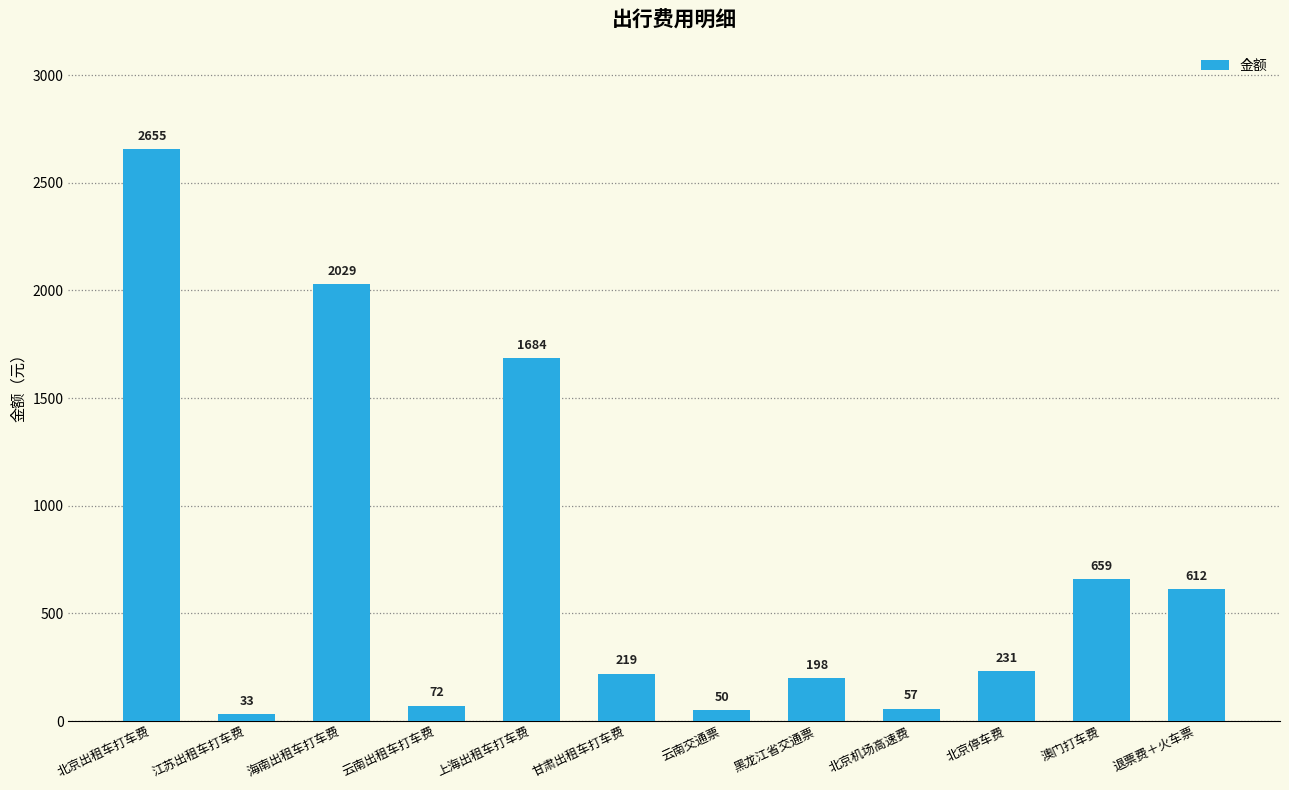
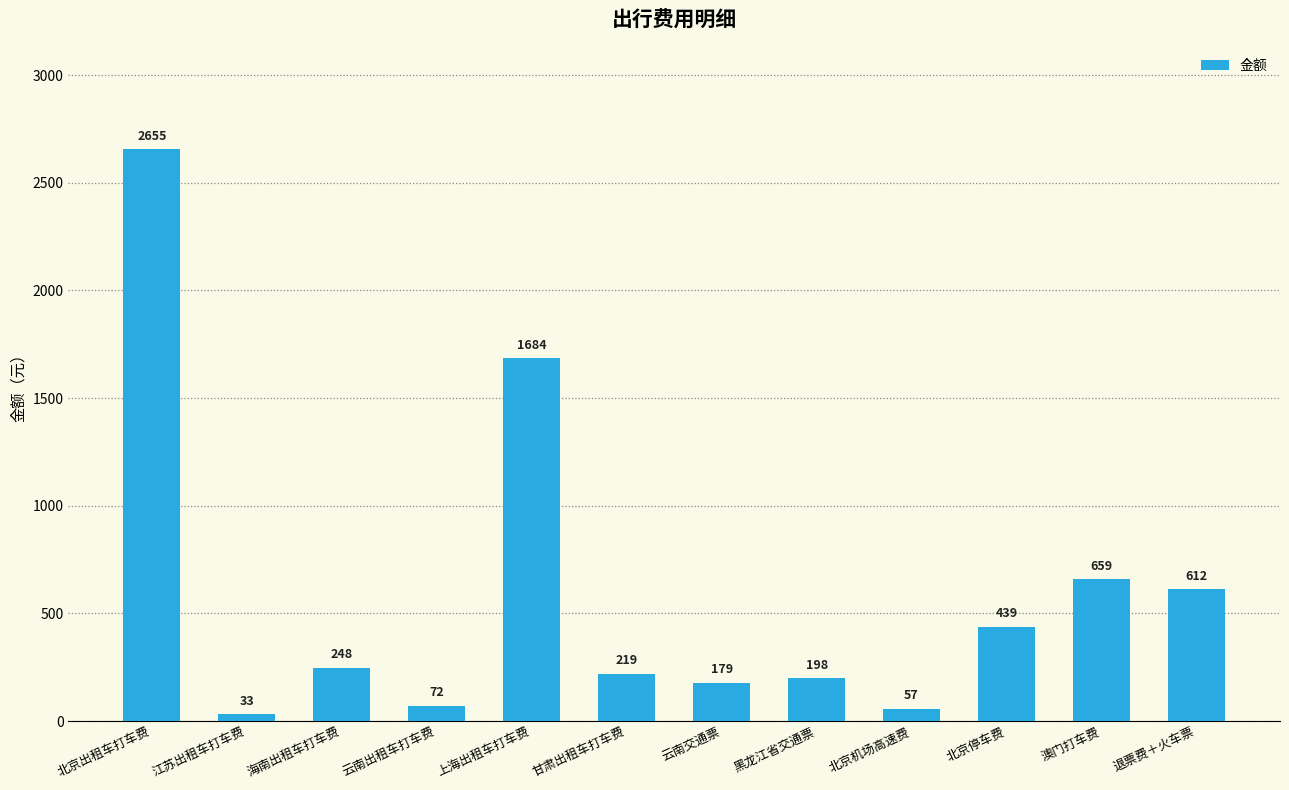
  {
    "北京出租车打车费": 2655,
    "江苏出租车打车费": 33,
-   "海南出租车打车费": 2029,
+   "海南出租车打车费": 248,
    "云南出租车打车费": 72,
    "上海出租车打车费": 1684,
    "甘肃出租车打车费": 219,
-   "云南交通票": 50,
+   "云南交通票": 179,
    "黑龙江省交通票": 198,
    "北京机场高速费": 57,
-   "北京停车费": 231,
+   "北京停车费": 439,
    "澳门打车费": 659,
    "退票费＋火车票": 612
  }
